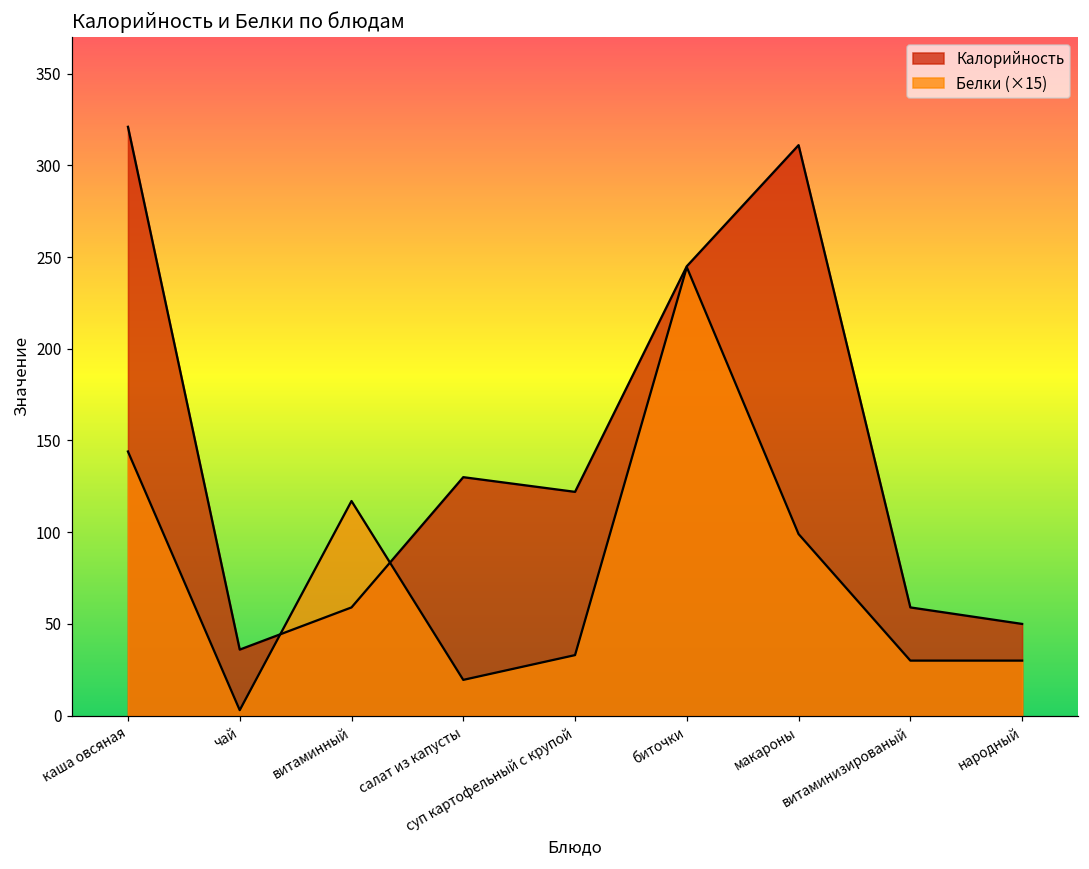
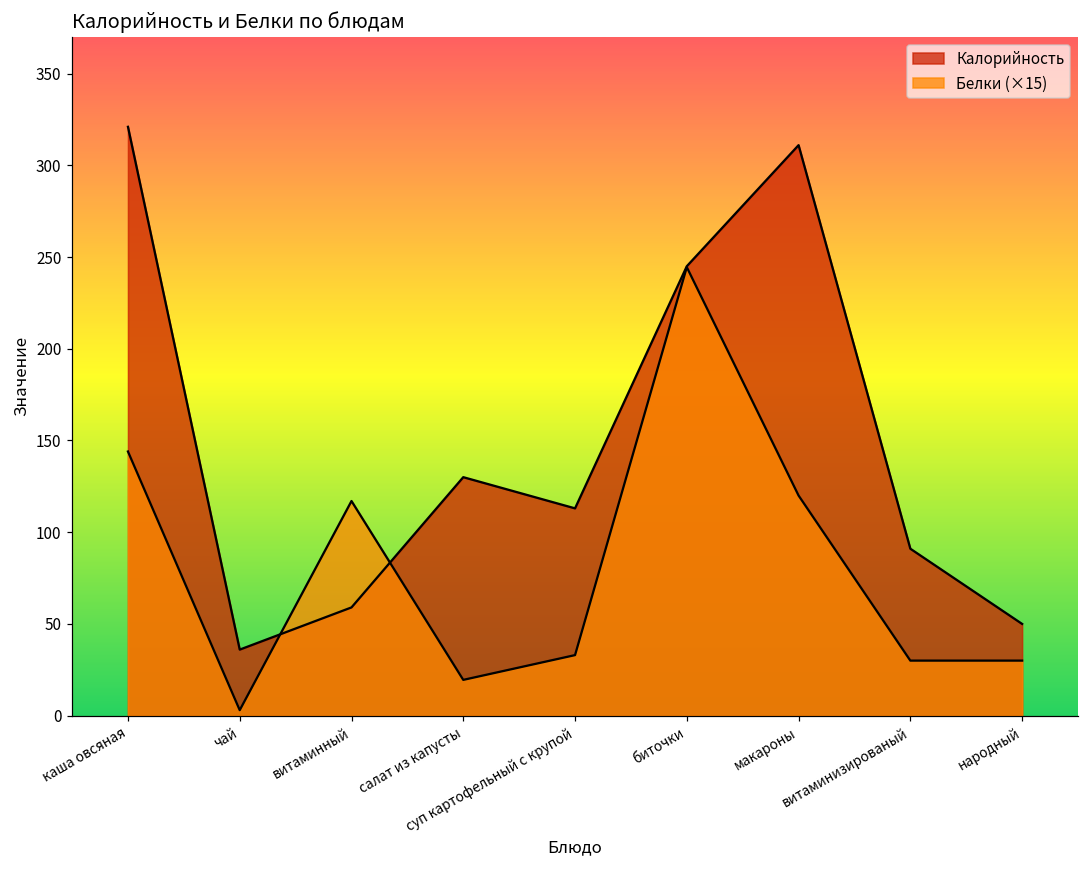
  {
    "Калорийность": {
      "каша овсяная": 321,
      "чай": 36,
      "витаминный": 59,
      "салат из капусты": 130,
-     "суп картофельный с крупой": 122,
+     "суп картофельный с крупой": 113,
      "макароны": 311,
-     "витаминизированый": 59,
+     "витаминизированый": 91,
      "народный": 50
    },
    "Белки (×15)": {
      "каша овсяная": 144,
      "чай": 3,
      "витаминный": 117,
      "салат из капусты": 20,
      "суп картофельный с крупой": 33,
-     "макароны": 99,
+     "макароны": 120,
      "витаминизированый": 30,
      "народный": 30
    }
  }
